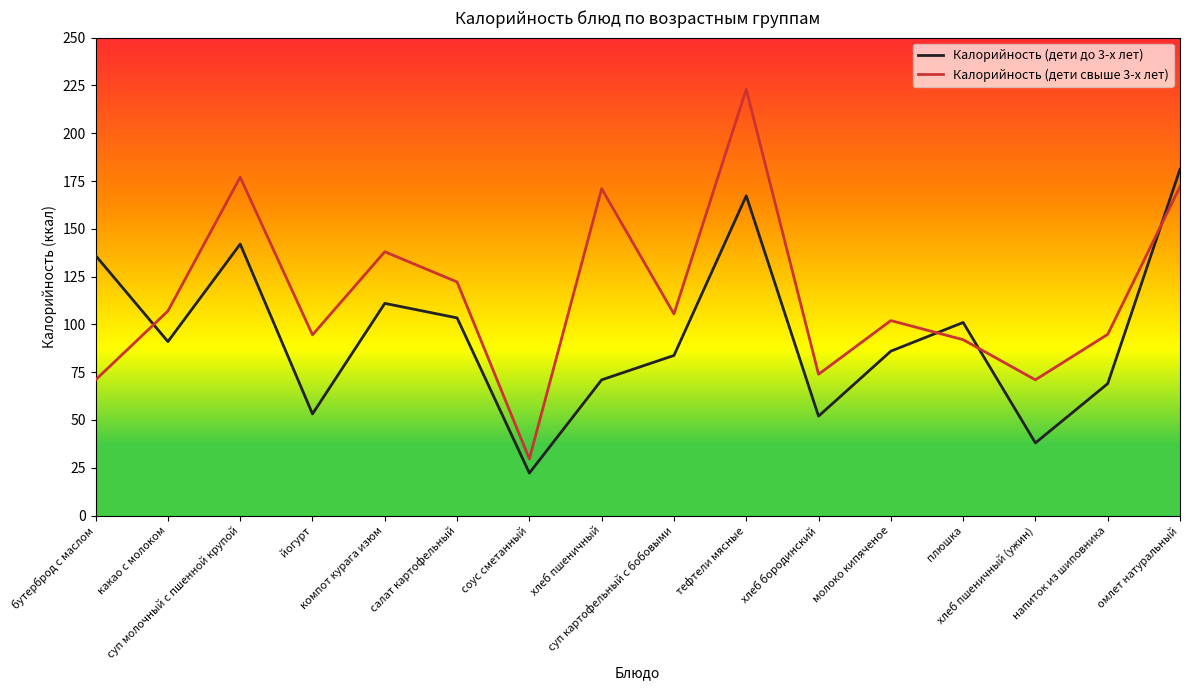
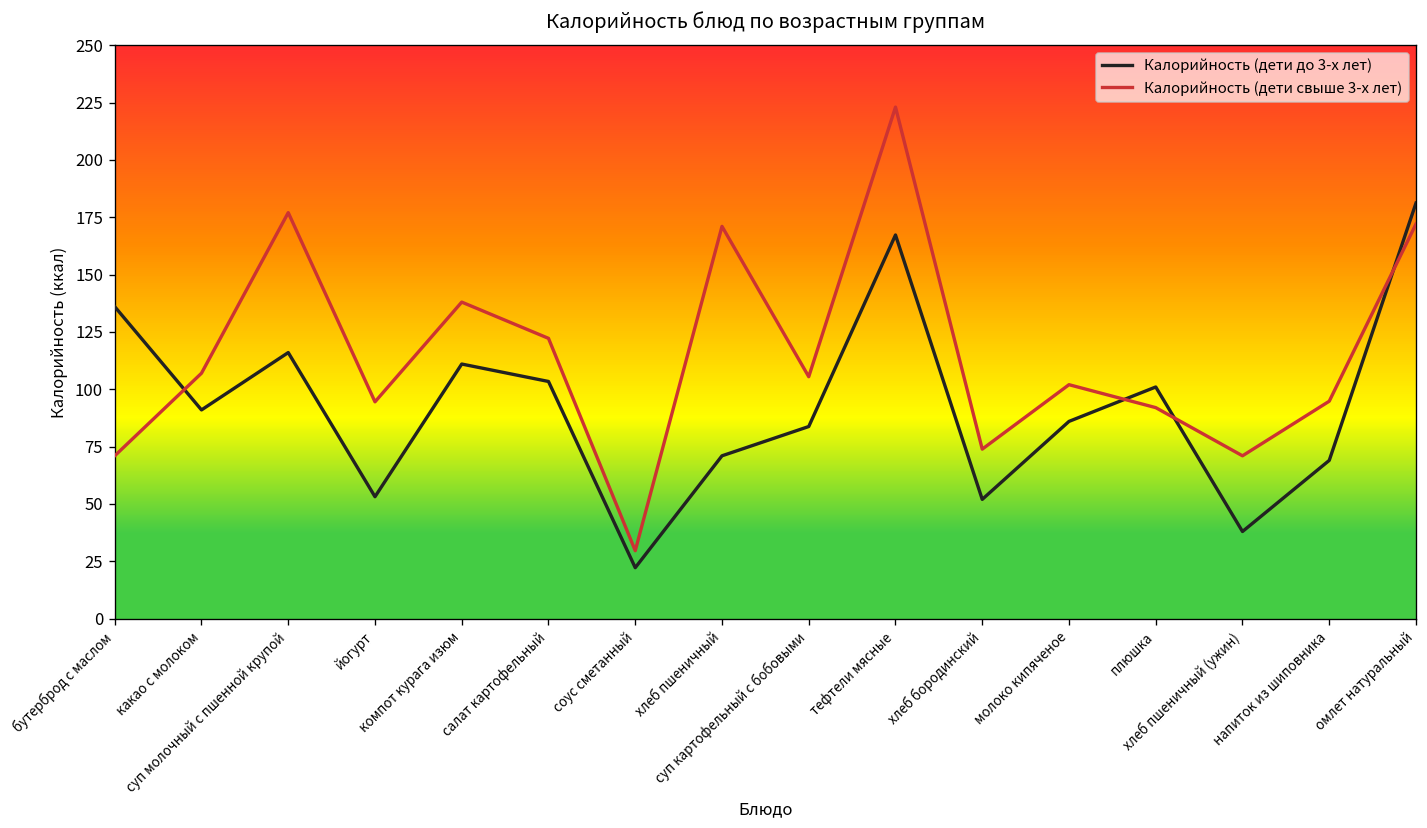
  {
    "Калорийность (дети до 3-х лет)": {
      "бутерброд с маслом": 136,
      "какао с молоком": 91,
-     "суп молочный с пшенной крупой": 142,
+     "суп молочный с пшенной крупой": 116,
      "йогурт": 53,
      "компот курага изюм": 111,
      "салат картофельный": 103,
      "соус сметанный": 22,
      "хлеб пшеничный": 71,
      "суп картофельный с бобовыми": 84,
      "тефтели мясные": 167,
      "хлеб бородинский": 52,
      "молоко кипяченое": 86,
      "плюшка": 101,
      "хлеб пшеничный (ужин)": 38,
      "напиток из шиповника": 69,
      "омлет натуральный": 181
    },
    "Калорийность (дети свыше 3-х лет)": {
      "бутерброд с маслом": 71,
      "какао с молоком": 107,
      "суп молочный с пшенной крупой": 177,
      "йогурт": 95,
      "компот курага изюм": 138,
      "салат картофельный": 122,
      "соус сметанный": 30,
      "хлеб пшеничный": 171,
      "суп картофельный с бобовыми": 105,
      "тефтели мясные": 223,
      "хлеб бородинский": 74,
      "молоко кипяченое": 102,
      "плюшка": 92,
      "хлеб пшеничный (ужин)": 71,
      "напиток из шиповника": 95,
      "омлет натуральный": 172
    }
  }
